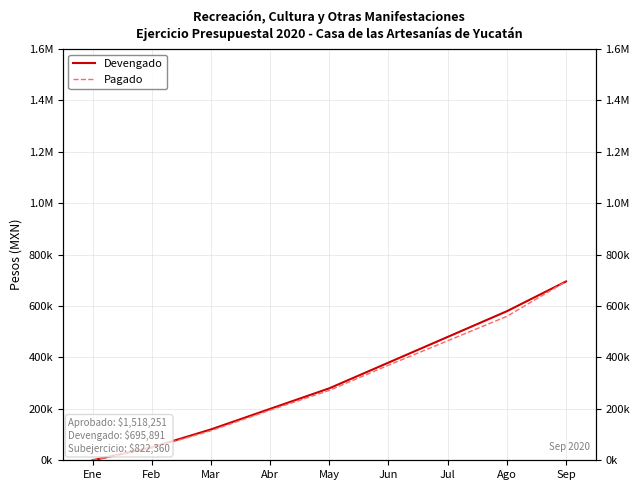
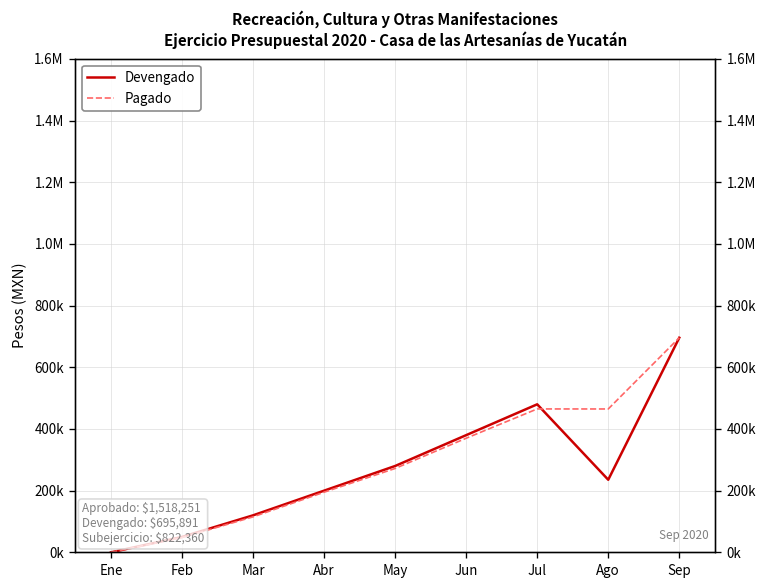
  {
    "Devengado": {
      "Jun": 380000,
      "Jul": 480000,
-     "Ago": 580000
+     "Ago": 240000
    },
    "Pagado": {
      "Jun": 370000,
      "Jul": 470000,
-     "Ago": 560000
+     "Ago": 460000
    }
  }
